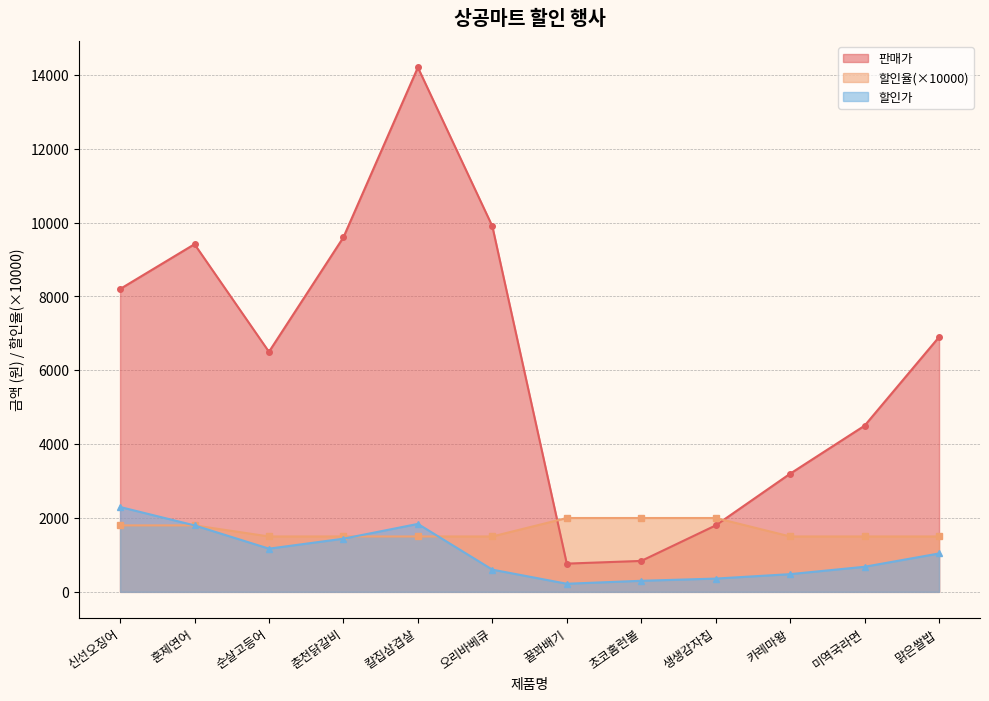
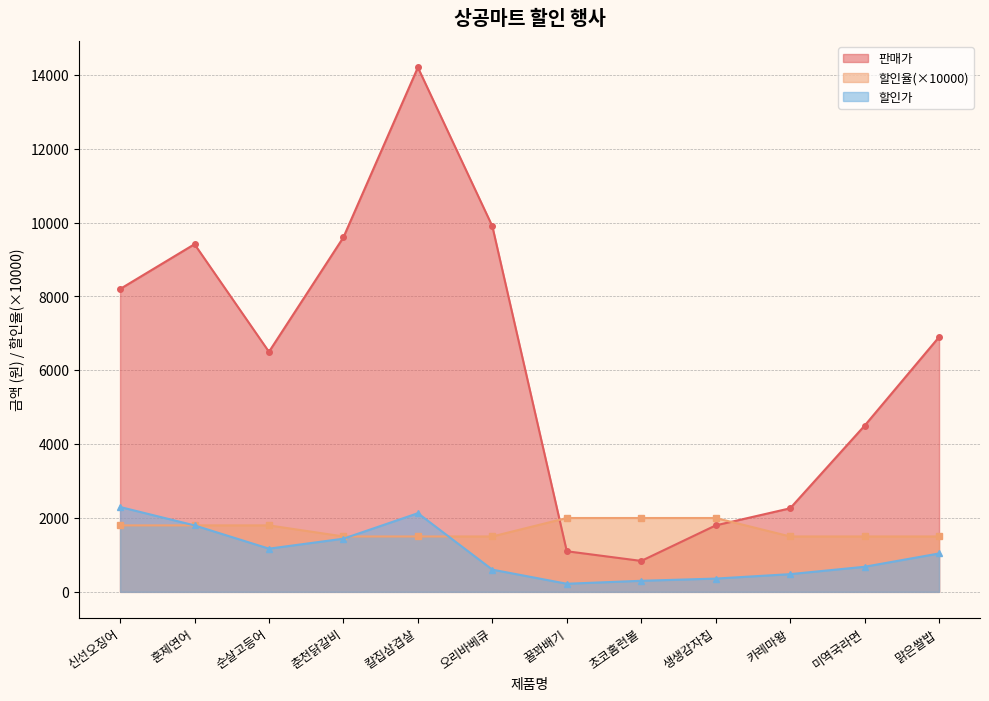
  {
    "판매가": {
      "신선오징어": 8200,
      "훈제연어": 9400,
      "순살고등어": 6500,
      "춘천닭갈비": 9600,
      "칼집삼겹살": 14200,
      "오리바베큐": 9900,
-     "꿀꽈배기": 800,
+     "꿀꽈배기": 1100,
      "초코홈런볼": 800,
      "생생감자칩": 1800,
-     "카레마왕": 3200,
+     "카레마왕": 2300,
      "미역국라면": 4500,
      "맑은쌀밥": 6900
    },
    "할인율(×10000)": {
      "신선오징어": 1800,
-     "순살고등어": 1500,
+     "순살고등어": 1800,
      "칼집삼겹살": 1500,
      "오리바베큐": 1500,
      "꿀꽈배기": 2000,
      "초코홈런볼": 2000,
      "생생감자칩": 2000,
      "카레마왕": 1500,
      "미역국라면": 1500,
      "맑은쌀밥": 1500
    },
    "할인가": {
      "신선오징어": 2300,
      "순살고등어": 1200,
-     "칼집삼겹살": 1800,
+     "칼집삼겹살": 2100,
      "오리바베큐": 600,
      "꿀꽈배기": 200,
      "초코홈런볼": 300,
      "생생감자칩": 400,
      "카레마왕": 500,
      "미역국라면": 700,
      "맑은쌀밥": 1000
    }
  }
